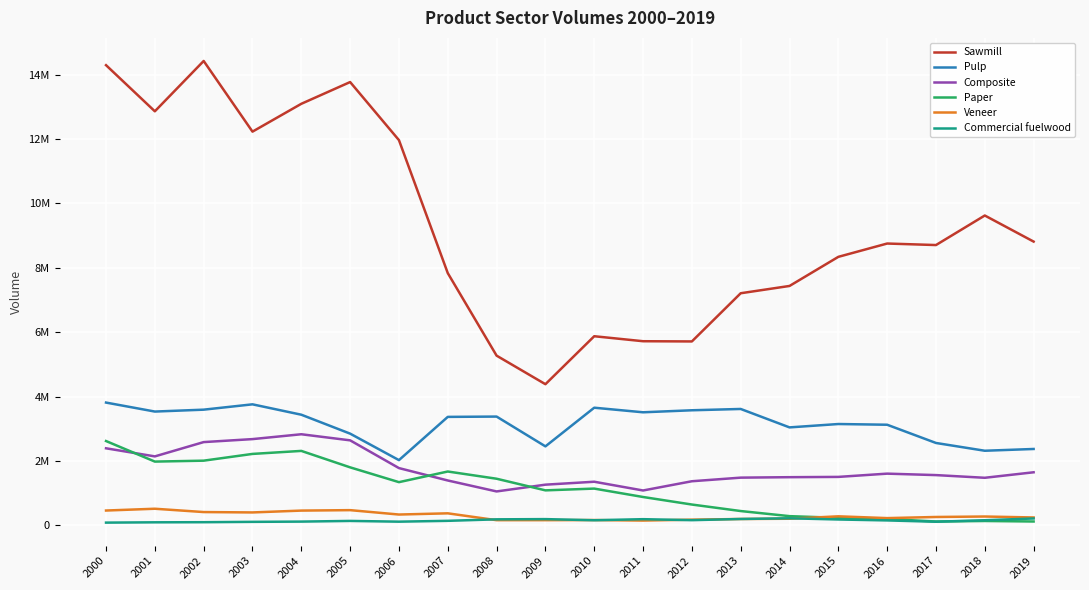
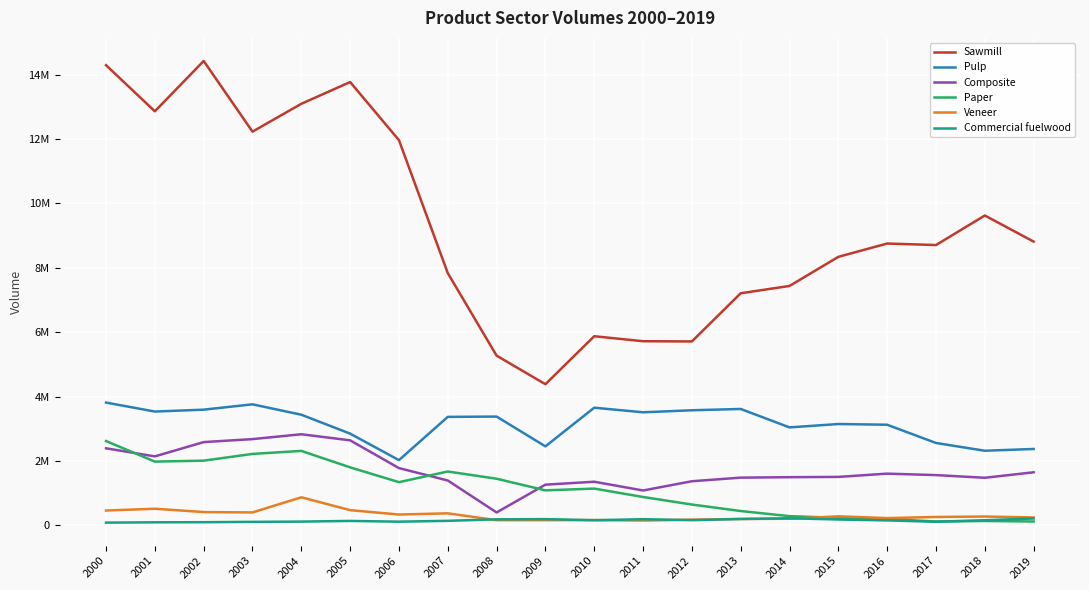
  {
    "Sawmill": {
      "2000": 14300000,
      "2001": 12900000,
      "2002": 14400000,
      "2003": 12200000,
      "2004": 13100000,
      "2005": 13800000,
      "2006": 12000000,
      "2007": 7800000,
      "2008": 5300000,
      "2009": 4400000,
      "2010": 5900000,
      "2011": 5700000,
      "2012": 5700000,
      "2013": 7200000,
      "2014": 7400000,
      "2015": 8300000,
      "2016": 8800000,
      "2017": 8700000,
      "2018": 9600000,
      "2019": 8800000
    },
    "Pulp": {
      "2000": 3800000,
      "2001": 3500000,
      "2002": 3600000,
      "2003": 3800000,
      "2004": 3400000,
      "2005": 2800000,
      "2006": 2000000,
      "2007": 3400000,
      "2008": 3400000,
      "2009": 2500000,
      "2010": 3700000,
      "2011": 3500000,
      "2012": 3600000,
      "2013": 3600000,
      "2014": 3000000,
      "2015": 3100000,
      "2016": 3100000,
      "2017": 2600000,
      "2018": 2300000,
      "2019": 2400000
    },
    "Composite": {
      "2000": 2400000,
      "2001": 2100000,
      "2002": 2600000,
      "2003": 2700000,
      "2004": 2800000,
      "2005": 2600000,
      "2006": 1800000,
      "2007": 1400000,
-     "2008": 1100000,
+     "2008": 400000,
      "2009": 1300000,
      "2010": 1400000,
      "2011": 1100000,
      "2012": 1400000,
      "2013": 1500000,
      "2014": 1500000,
      "2015": 1500000,
      "2016": 1600000,
      "2017": 1600000,
      "2018": 1500000,
      "2019": 1600000
    },
    "Veneer": {
      "2000": 500000,
      "2001": 500000,
      "2002": 400000,
      "2003": 400000,
-     "2004": 500000,
+     "2004": 900000,
      "2005": 500000,
      "2006": 300000,
      "2007": 400000,
      "2017": 300000,
      "2018": 300000
    }
  }
